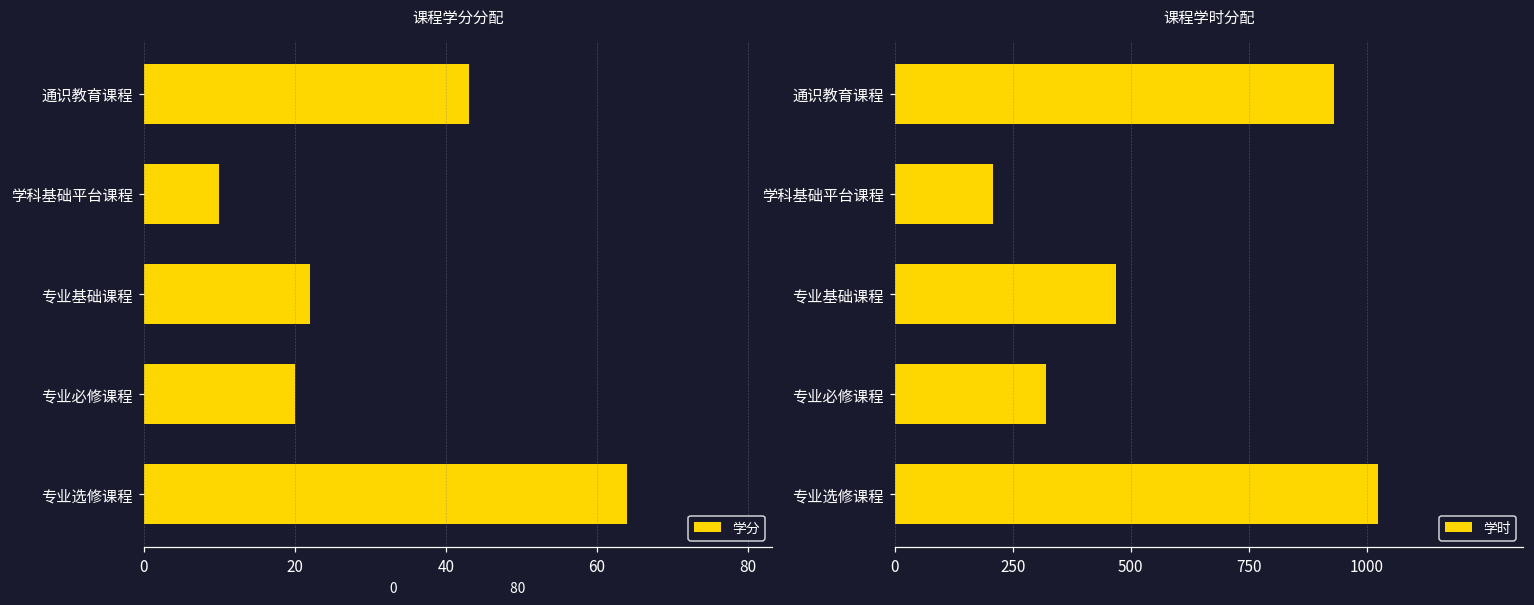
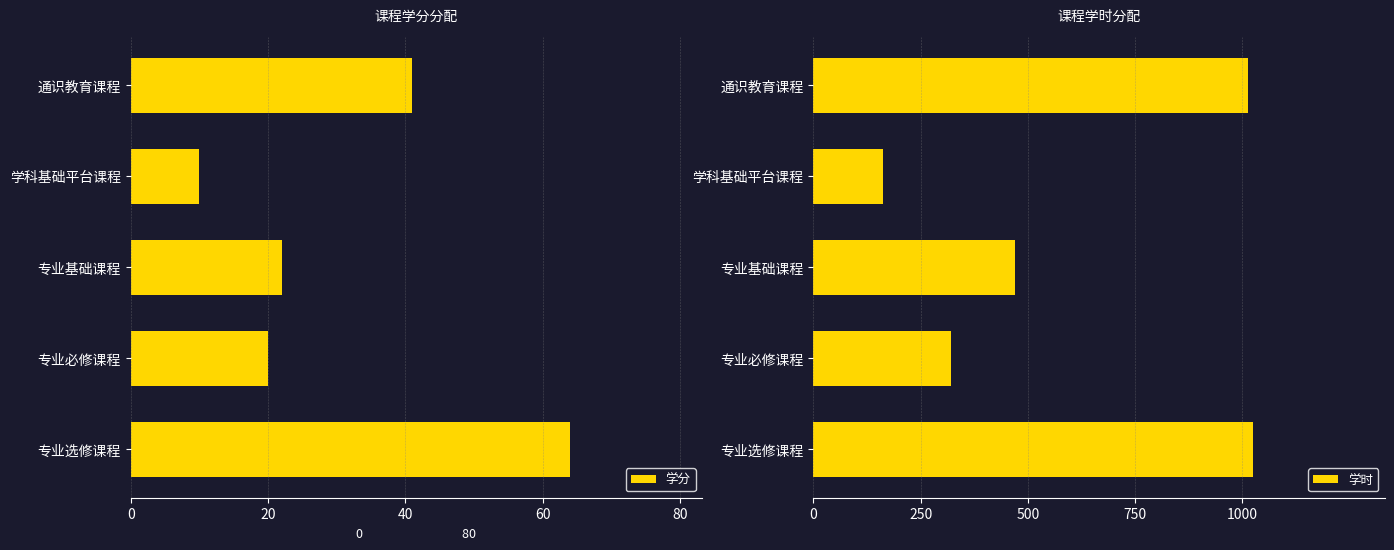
  {
    "课程学分分配": {
-     "通识教育课程": 43,
+     "通识教育课程": 41,
      "学科基础平台课程": 10,
      "专业基础课程": 22,
      "专业必修课程": 20,
      "专业选修课程": 64
    },
    "课程学时分配": {
-     "通识教育课程": 930,
-     "学科基础平台课程": 210,
+     "通识教育课程": 1010,
+     "学科基础平台课程": 160,
      "专业基础课程": 470,
      "专业必修课程": 320,
      "专业选修课程": 1020
    }
  }
